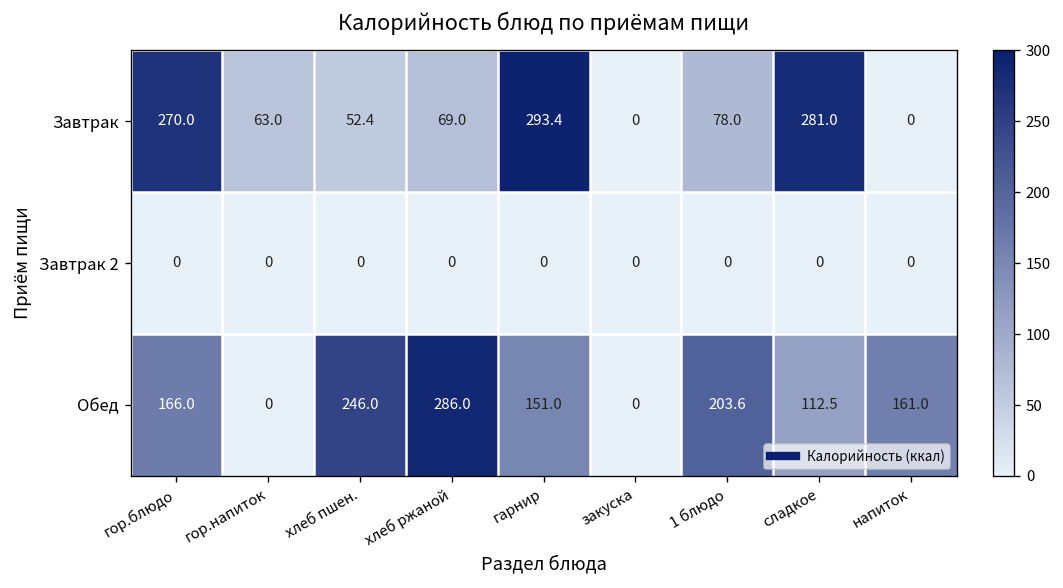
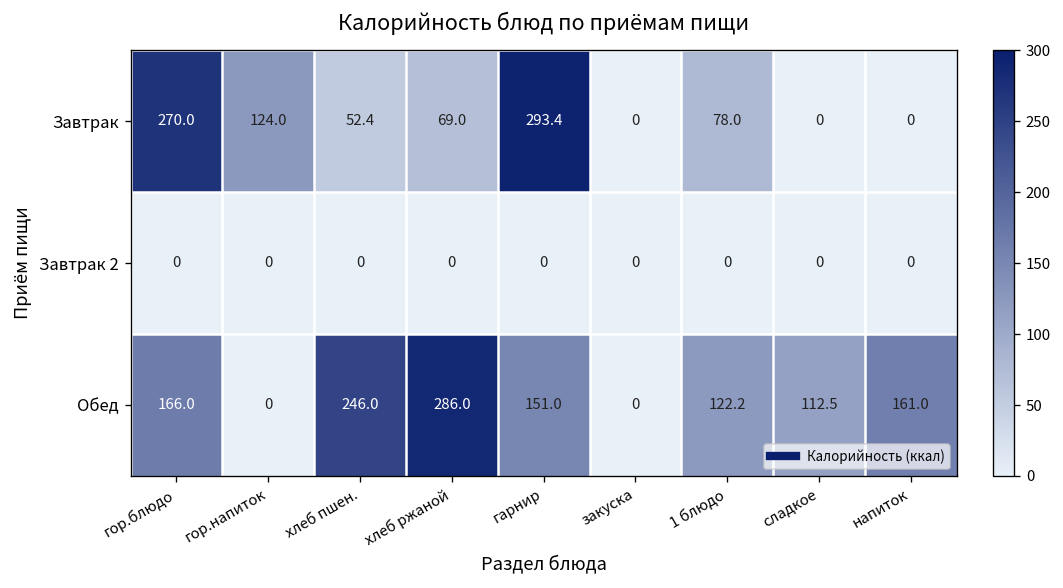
  {
    "Завтрак": {
      "гор.блюдо": 270.0,
-     "гор.напиток": 63.0,
+     "гор.напиток": 124.0,
      "хлеб пшен.": 52.4,
      "хлеб ржаной": 69.0,
      "гарнир": 293.4,
      "закуска": 0,
      "1 блюдо": 78.0,
-     "сладкое": 281.0,
+     "сладкое": 0,
      "напиток": 0
    },
    "Завтрак 2": {
      "гор.блюдо": 0,
      "гор.напиток": 0,
      "хлеб пшен.": 0,
      "хлеб ржаной": 0,
      "гарнир": 0,
      "закуска": 0,
      "1 блюдо": 0,
      "сладкое": 0,
      "напиток": 0
    },
    "Обед": {
      "гор.блюдо": 166.0,
      "гор.напиток": 0,
      "хлеб пшен.": 246.0,
      "хлеб ржаной": 286.0,
      "гарнир": 151.0,
      "закуска": 0,
-     "1 блюдо": 203.6,
+     "1 блюдо": 122.2,
      "сладкое": 112.5,
      "напиток": 161.0
    }
  }
